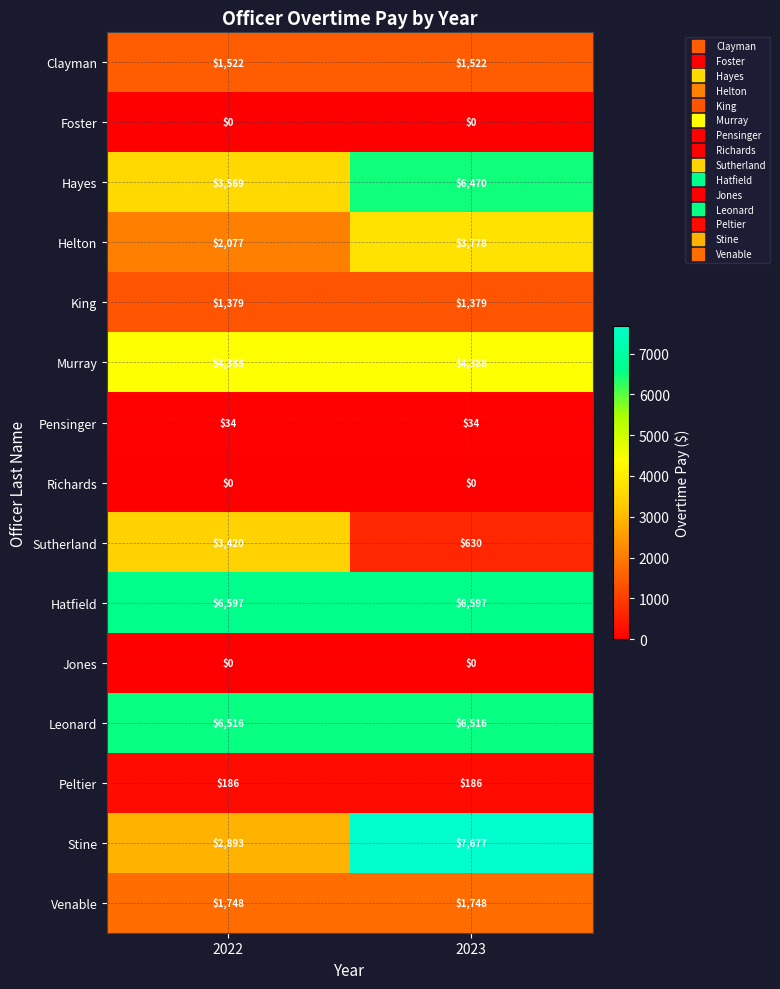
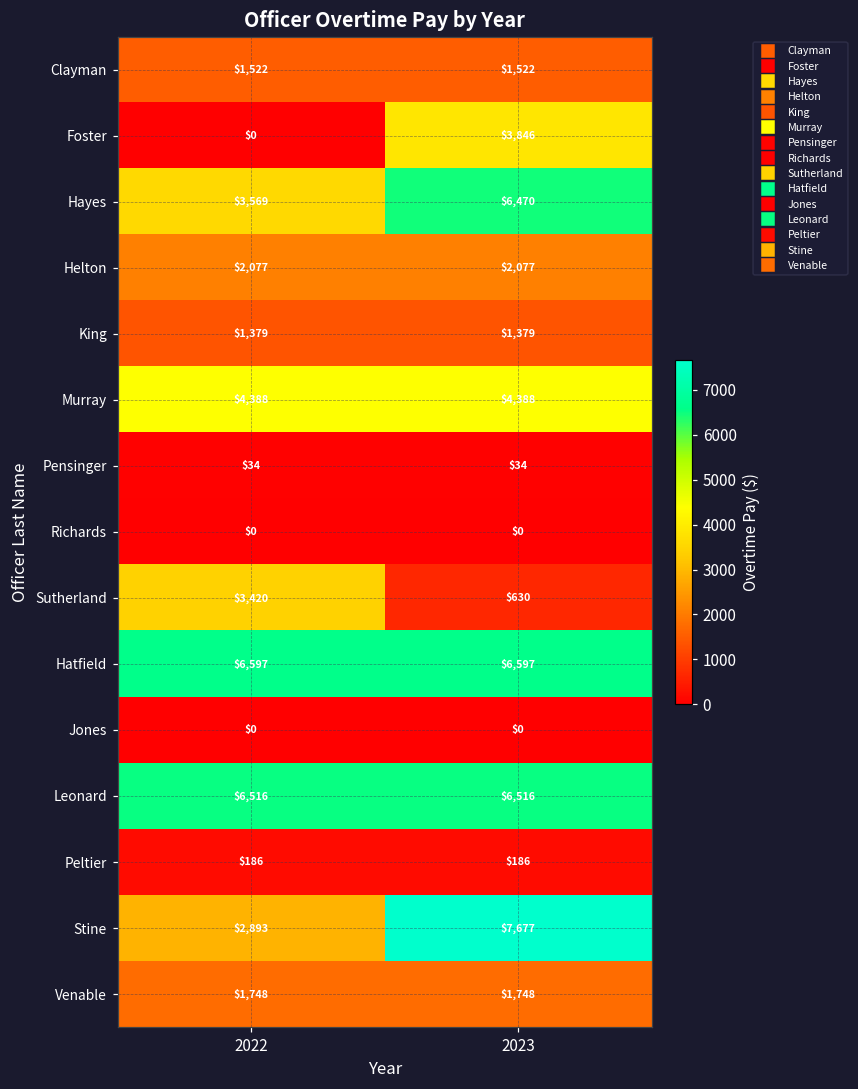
  {
    "Clayman": {
      "2022": "$1,522",
      "2023": "$1,522"
    },
    "Foster": {
      "2022": "$0",
-     "2023": "$0"
+     "2023": "$3,846"
    },
    "Hayes": {
      "2022": "$3,569",
      "2023": "$6,470"
    },
    "Helton": {
      "2022": "$2,077",
-     "2023": "$3,778"
+     "2023": "$2,077"
    },
    "King": {
      "2022": "$1,379",
      "2023": "$1,379"
    },
    "Murray": {
      "2022": "$4,388",
      "2023": "$4,388"
    },
    "Pensinger": {
      "2022": "$34",
      "2023": "$34"
    },
    "Richards": {
      "2022": "$0",
      "2023": "$0"
    },
    "Sutherland": {
      "2022": "$3,420",
      "2023": "$630"
    },
    "Hatfield": {
      "2022": "$6,597",
      "2023": "$6,597"
    },
    "Jones": {
      "2022": "$0",
      "2023": "$0"
    },
    "Leonard": {
      "2022": "$6,516",
      "2023": "$6,516"
    },
    "Peltier": {
      "2022": "$186",
      "2023": "$186"
    },
    "Stine": {
      "2022": "$2,893",
      "2023": "$7,677"
    },
    "Venable": {
      "2022": "$1,748",
      "2023": "$1,748"
    }
  }
